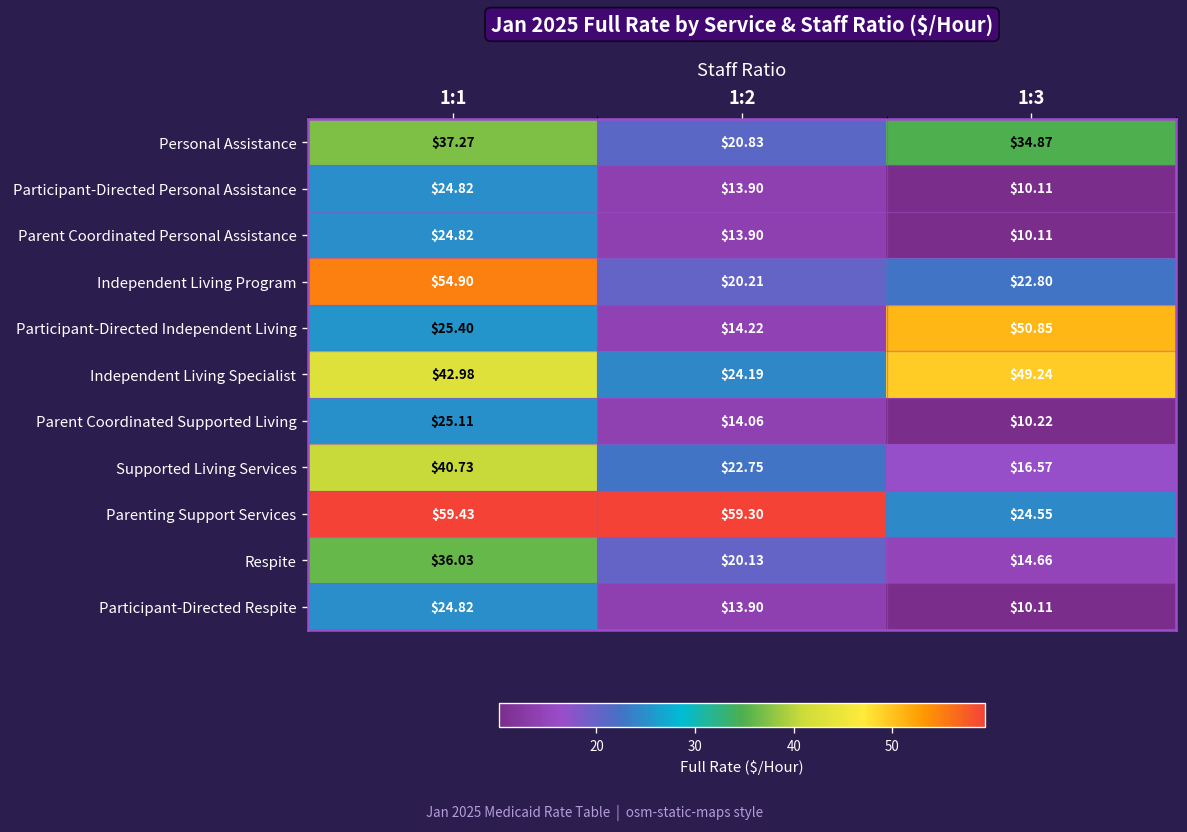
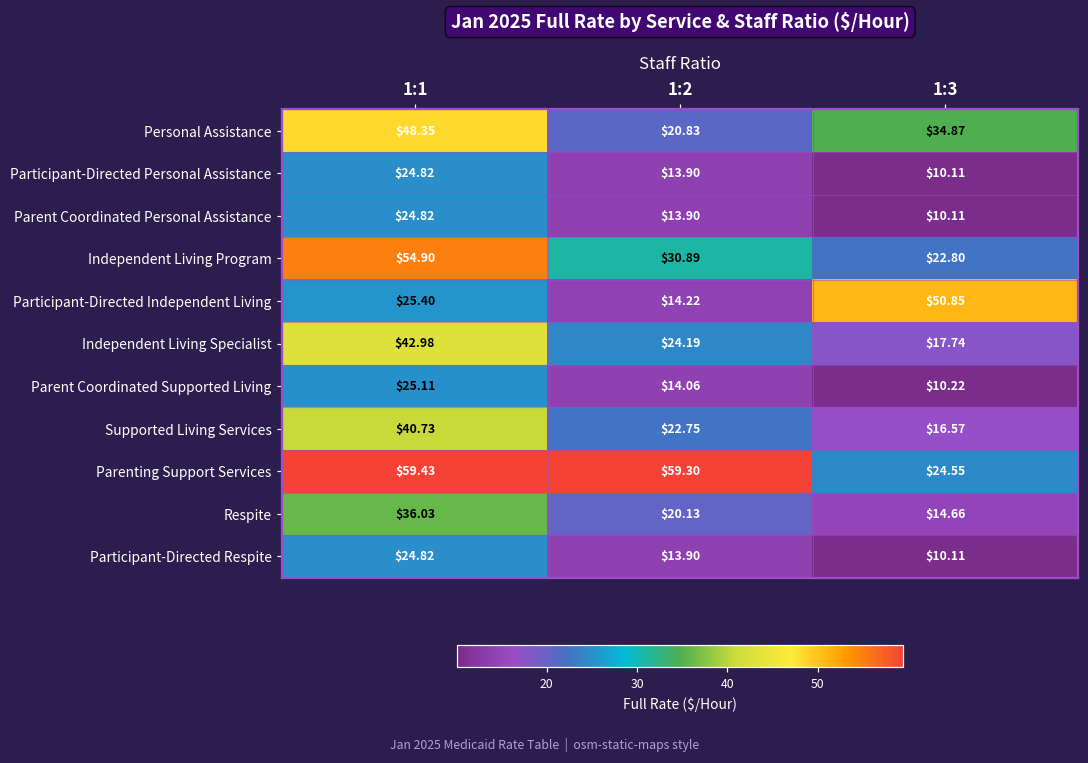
  {
    "Personal Assistance": {
-     "1:1": "$37.27",
+     "1:1": "$48.35",
      "1:2": "$20.83",
      "1:3": "$34.87"
    },
    "Participant-Directed Personal Assistance": {
      "1:1": "$24.82",
      "1:2": "$13.90",
      "1:3": "$10.11"
    },
    "Parent Coordinated Personal Assistance": {
      "1:1": "$24.82",
      "1:2": "$13.90",
      "1:3": "$10.11"
    },
    "Independent Living Program": {
      "1:1": "$54.90",
-     "1:2": "$20.21",
+     "1:2": "$30.89",
      "1:3": "$22.80"
    },
    "Participant-Directed Independent Living": {
      "1:1": "$25.40",
      "1:2": "$14.22",
      "1:3": "$50.85"
    },
    "Independent Living Specialist": {
      "1:1": "$42.98",
      "1:2": "$24.19",
-     "1:3": "$49.24"
+     "1:3": "$17.74"
    },
    "Parent Coordinated Supported Living": {
      "1:1": "$25.11",
      "1:2": "$14.06",
      "1:3": "$10.22"
    },
    "Supported Living Services": {
      "1:1": "$40.73",
      "1:2": "$22.75",
      "1:3": "$16.57"
    },
    "Parenting Support Services": {
      "1:1": "$59.43",
      "1:2": "$59.30",
      "1:3": "$24.55"
    },
    "Respite": {
      "1:1": "$36.03",
      "1:2": "$20.13",
      "1:3": "$14.66"
    },
    "Participant-Directed Respite": {
      "1:1": "$24.82",
      "1:2": "$13.90",
      "1:3": "$10.11"
    }
  }
